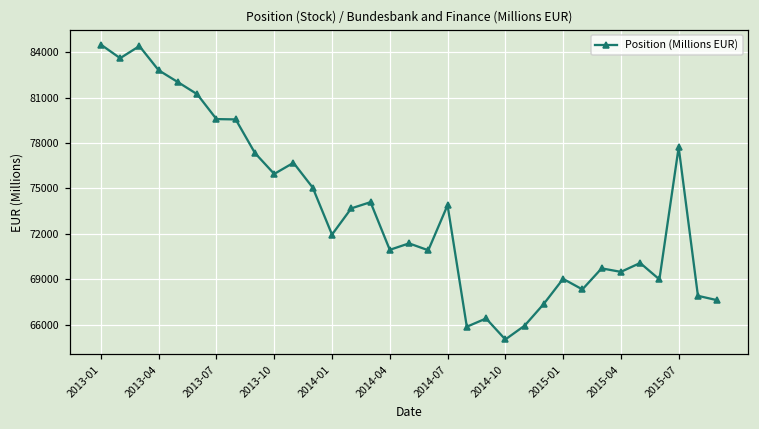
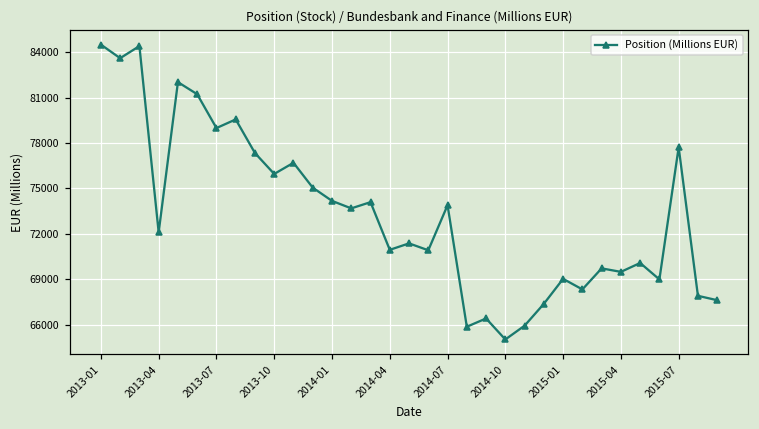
  {
    "2013-01": 84500,
-   "2013-04": 82800,
-   "2013-07": 79600,
+   "2013-04": 72100,
+   "2013-07": 79000,
    "2013-10": 76000,
-   "2014-01": 72000,
+   "2014-01": 74200,
    "2014-04": 70900,
    "2014-07": 73900,
    "2014-10": 65000,
    "2015-01": 69000,
    "2015-04": 69500,
    "2015-07": 77700
  }
